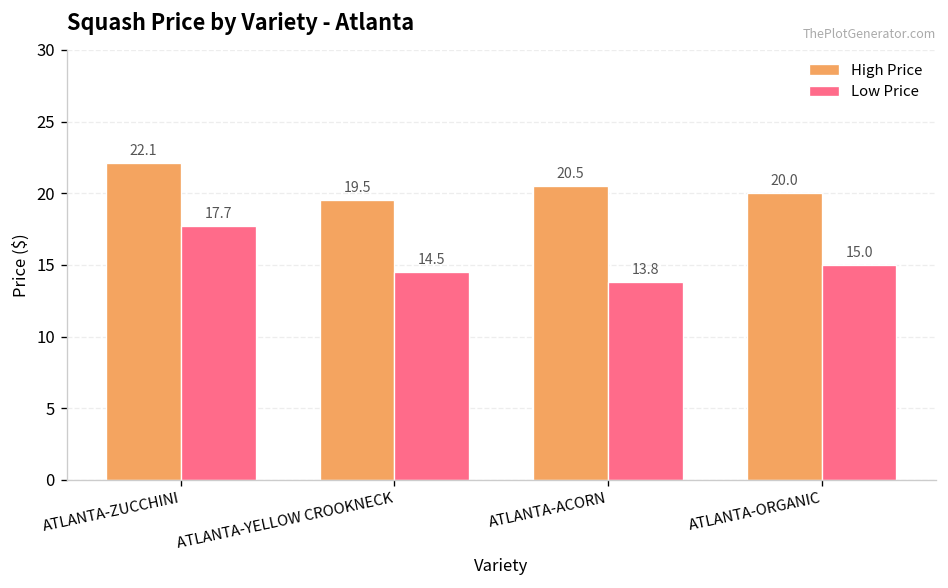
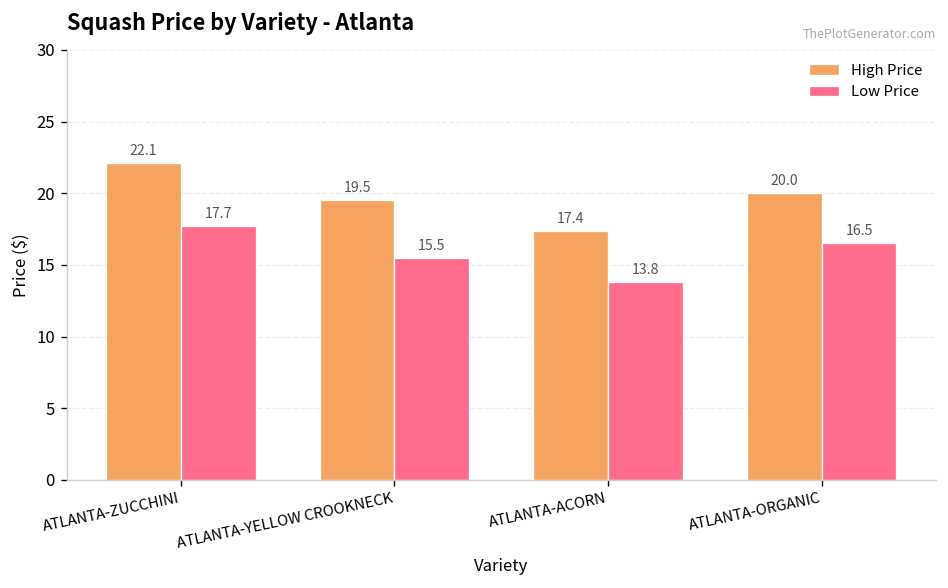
  {
    "High Price": {
      "ATLANTA-ZUCCHINI": 22.1,
      "ATLANTA-YELLOW CROOKNECK": 19.5,
-     "ATLANTA-ACORN": 20.5,
+     "ATLANTA-ACORN": 17.4,
      "ATLANTA-ORGANIC": 20.0
    },
    "Low Price": {
      "ATLANTA-ZUCCHINI": 17.7,
-     "ATLANTA-YELLOW CROOKNECK": 14.5,
+     "ATLANTA-YELLOW CROOKNECK": 15.5,
      "ATLANTA-ACORN": 13.8,
-     "ATLANTA-ORGANIC": 15.0
+     "ATLANTA-ORGANIC": 16.5
    }
  }
